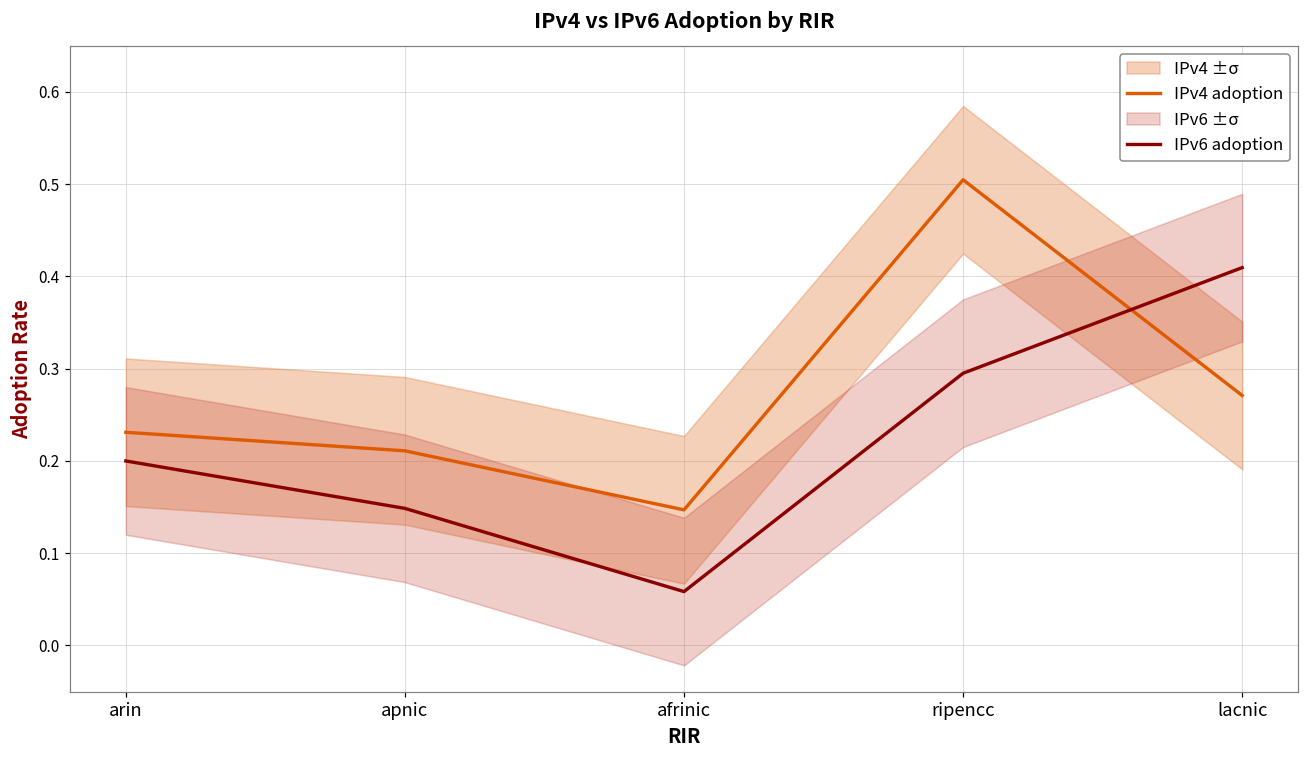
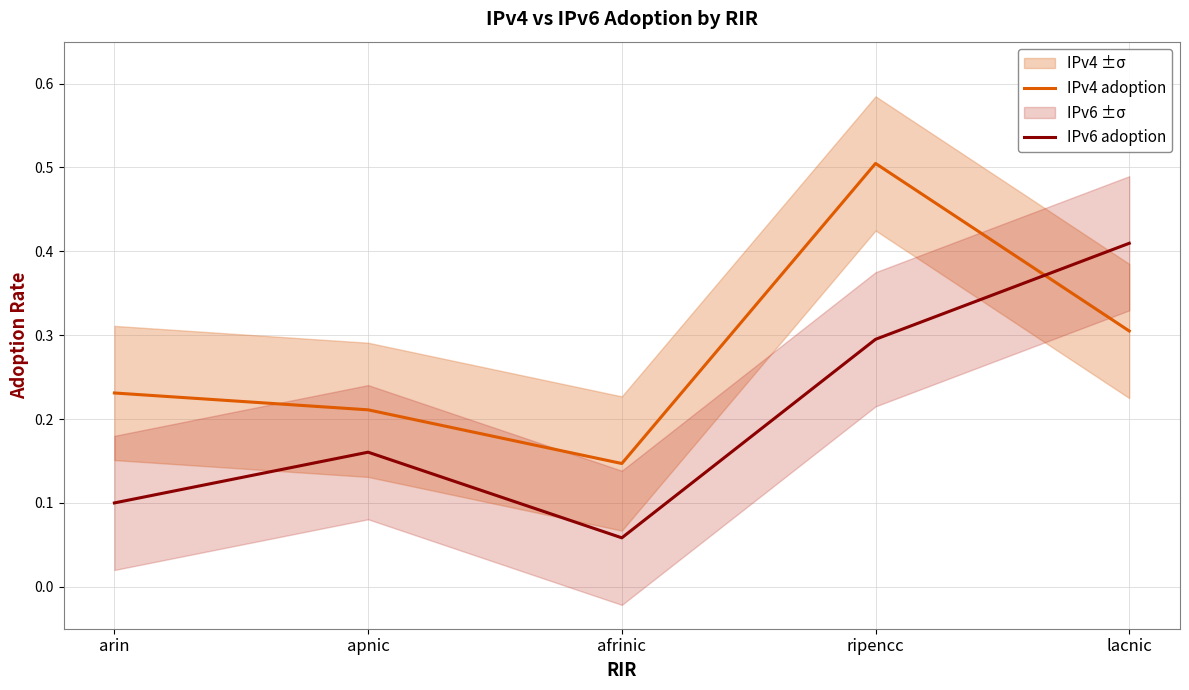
  {
    "IPv4 adoption": {
      "arin": 0.23,
      "apnic": 0.21,
      "afrinic": 0.15,
      "ripencc": 0.50,
-     "lacnic": 0.27
+     "lacnic": 0.31
    },
    "IPv6 adoption": {
-     "arin": 0.2,
-     "apnic": 0.15,
+     "arin": 0.1,
+     "apnic": 0.16,
      "afrinic": 0.06,
      "ripencc": 0.30,
      "lacnic": 0.41
    }
  }
